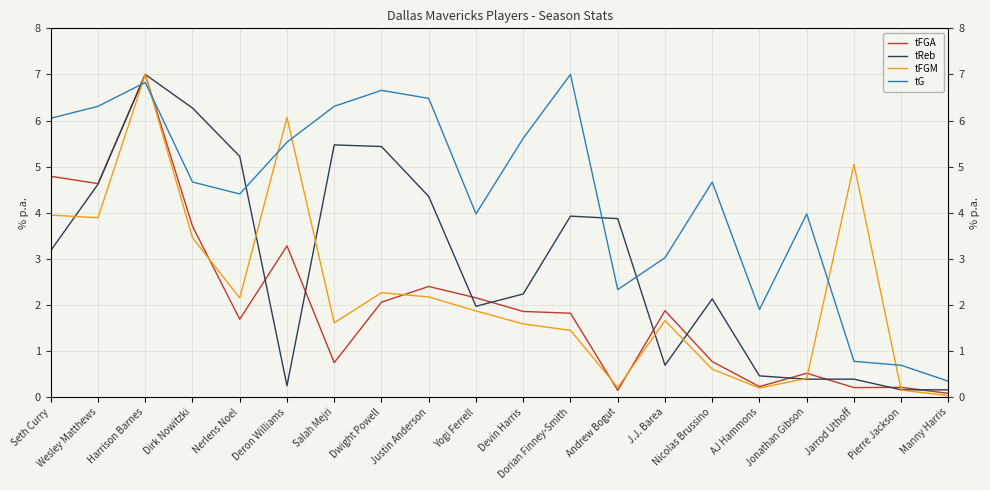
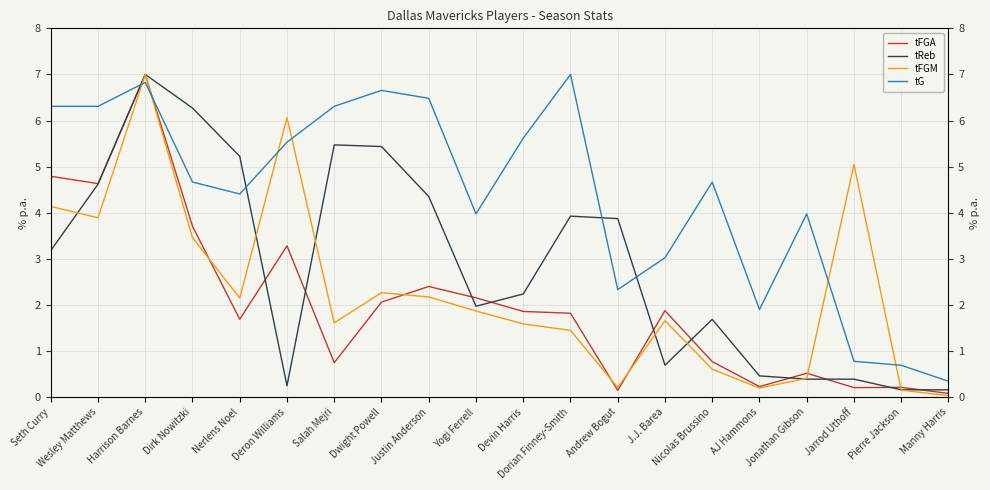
  {
    "tFGA": {
      "Seth Curry": 4.8,
      "Dirk Nowitzki": 3.7,
      "Nerlens Noel": 1.7,
      "Deron Williams": 3.3,
      "Salah Mejri": 0.7,
      "Dwight Powell": 2.1,
      "Justin Anderson": 2.4,
      "Yogi Ferrell": 2.2,
      "Devin Harris": 1.9,
      "Dorian Finney-Smith": 1.8,
      "Andrew Bogut": 0.1,
      "J.J. Barea": 1.9,
      "Nicolas Brussino": 0.8,
      "Jonathan Gibson": 0.5,
      "Jarrod Uthoff": 0.2
    },
    "tReb": {
      "Seth Curry": 3.2,
      "Dirk Nowitzki": 6.3,
      "Nerlens Noel": 5.2,
      "Deron Williams": 0.2,
      "Salah Mejri": 5.5,
      "Dwight Powell": 5.4,
      "Justin Anderson": 4.4,
      "Yogi Ferrell": 2.0,
      "Devin Harris": 2.2,
      "Dorian Finney-Smith": 3.9,
      "Andrew Bogut": 3.9,
      "J.J. Barea": 0.7,
-     "Nicolas Brussino": 2.1,
+     "Nicolas Brussino": 1.7,
      "AJ Hammons": 0.5,
      "Jarrod Uthoff": 0.4,
      "Manny Harris": 0.2
    },
    "tFGM": {
-     "Seth Curry": 3.9,
+     "Seth Curry": 4.1,
      "Wesley Matthews": 3.9,
      "Dirk Nowitzki": 3.5,
      "Nerlens Noel": 2.2,
      "Deron Williams": 6.1,
      "Salah Mejri": 1.6,
      "Dwight Powell": 2.3,
      "Justin Anderson": 2.2,
      "Yogi Ferrell": 1.9,
      "Devin Harris": 1.6,
      "Dorian Finney-Smith": 1.4,
      "Andrew Bogut": 0.2,
      "J.J. Barea": 1.7,
      "Nicolas Brussino": 0.6,
      "Jarrod Uthoff": 5.0
    },
    "tG": {
-     "Seth Curry": 6.0,
+     "Seth Curry": 6.3,
      "Wesley Matthews": 6.3,
      "Harrison Barnes": 6.8,
      "Dirk Nowitzki": 4.7,
      "Nerlens Noel": 4.4,
      "Deron Williams": 5.5,
      "Salah Mejri": 6.3,
      "Dwight Powell": 6.7,
      "Justin Anderson": 6.5,
      "Yogi Ferrell": 4.0,
      "Devin Harris": 5.6,
      "Dorian Finney-Smith": 7.0,
      "Andrew Bogut": 2.3,
      "J.J. Barea": 3.0,
      "Nicolas Brussino": 4.7,
      "AJ Hammons": 1.9,
      "Jonathan Gibson": 4.0,
      "Jarrod Uthoff": 0.8,
      "Pierre Jackson": 0.7,
      "Manny Harris": 0.3
    }
  }
